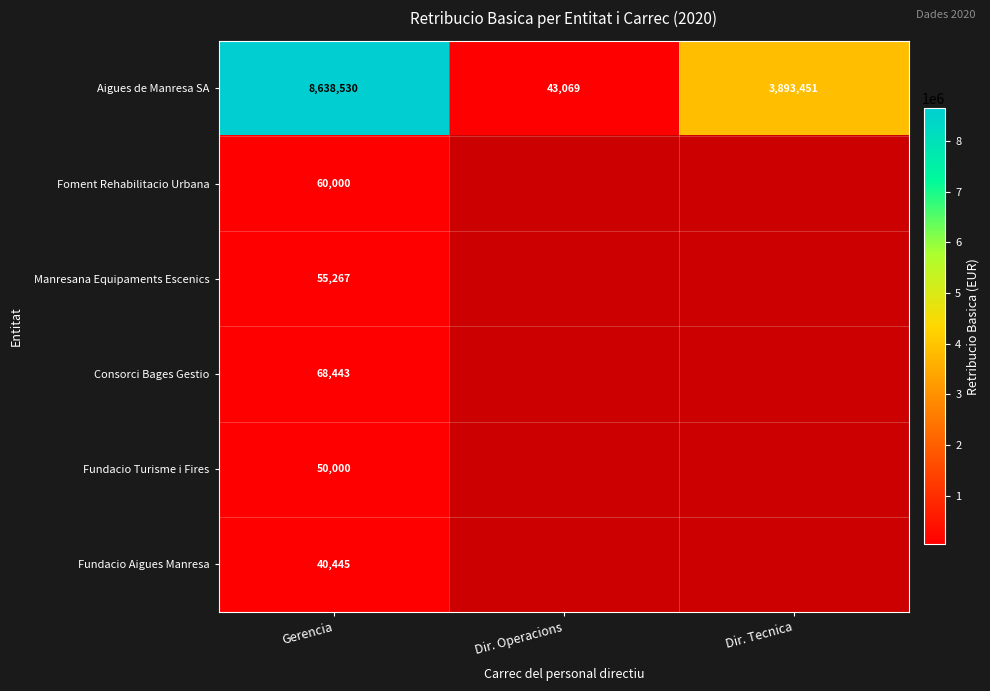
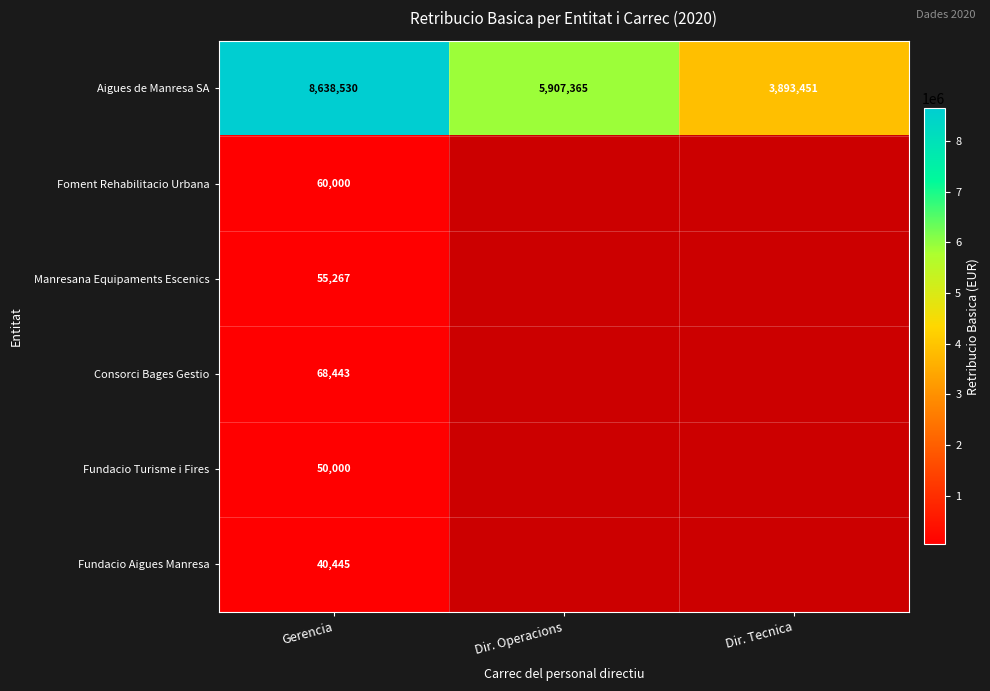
  {
    "Aigues de Manresa SA": {
      "Gerencia": "8,638,530",
-     "Dir. Operacions": "43,069",
+     "Dir. Operacions": "5,907,365",
      "Dir. Tecnica": "3,893,451"
    },
    "Foment Rehabilitacio Urbana": {
      "Gerencia": "60,000"
    },
    "Manresana Equipaments Escenics": {
      "Gerencia": "55,267"
    },
    "Consorci Bages Gestio": {
      "Gerencia": "68,443"
    },
    "Fundacio Turisme i Fires": {
      "Gerencia": "50,000"
    },
    "Fundacio Aigues Manresa": {
      "Gerencia": "40,445"
    }
  }
